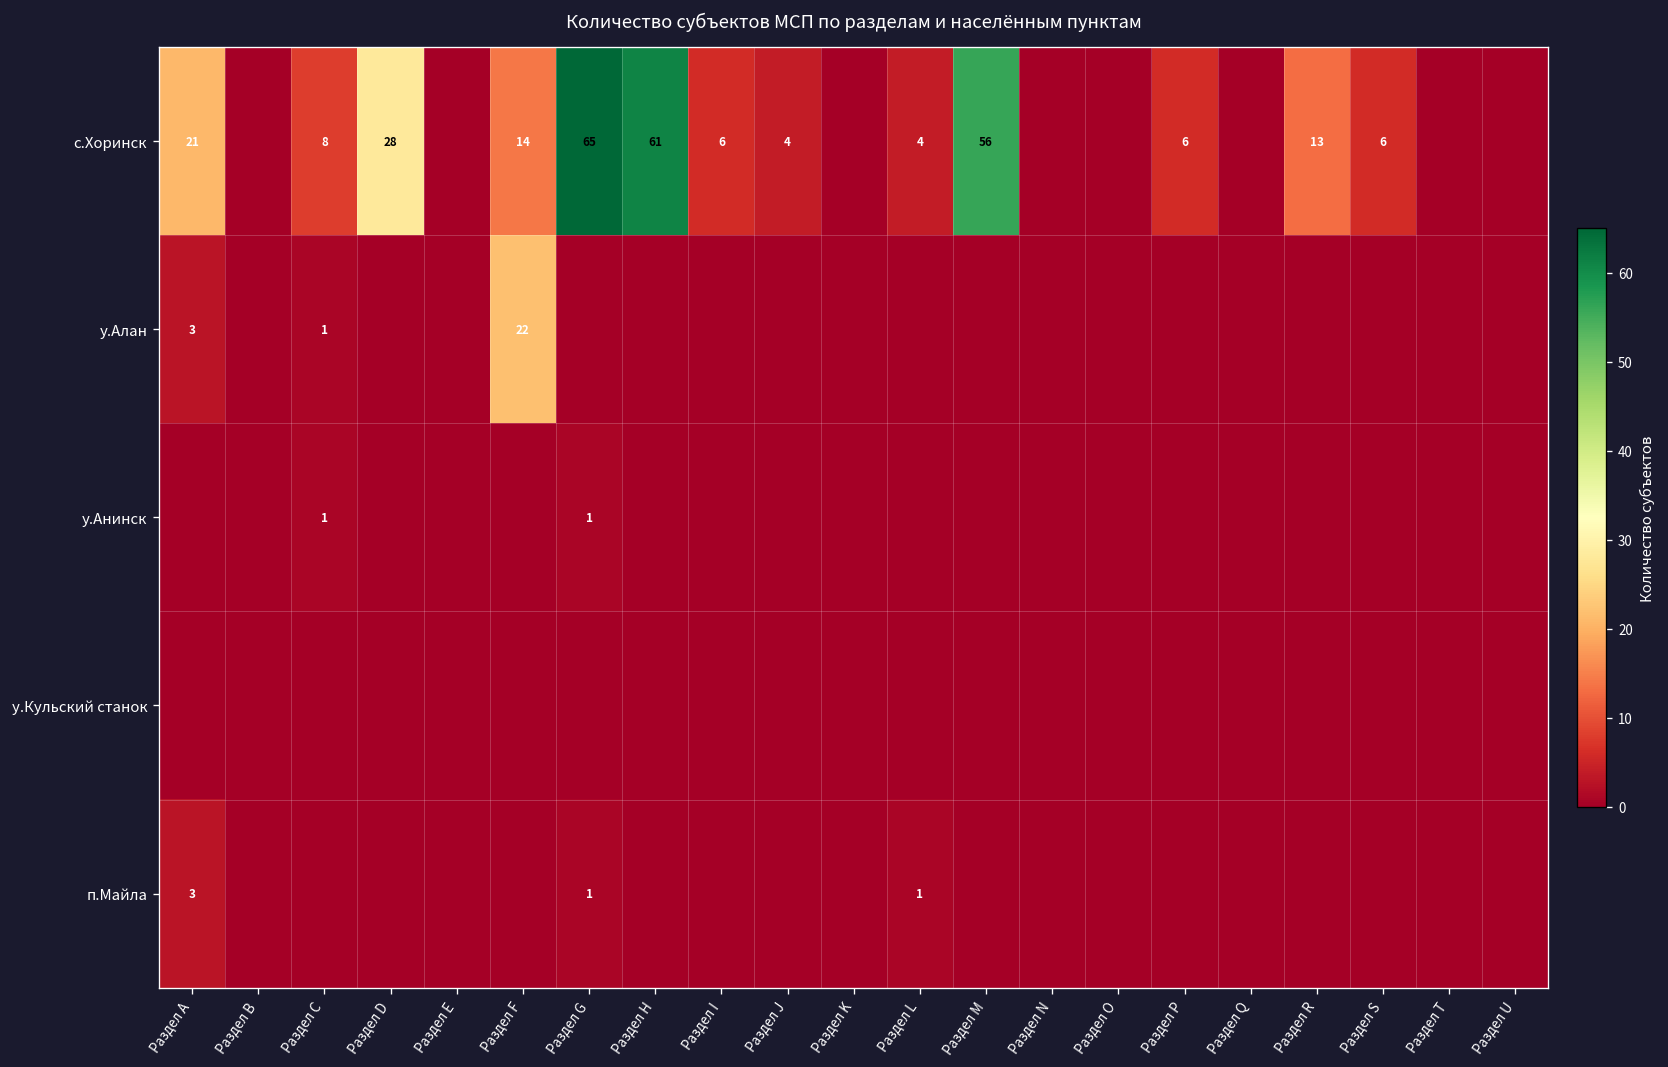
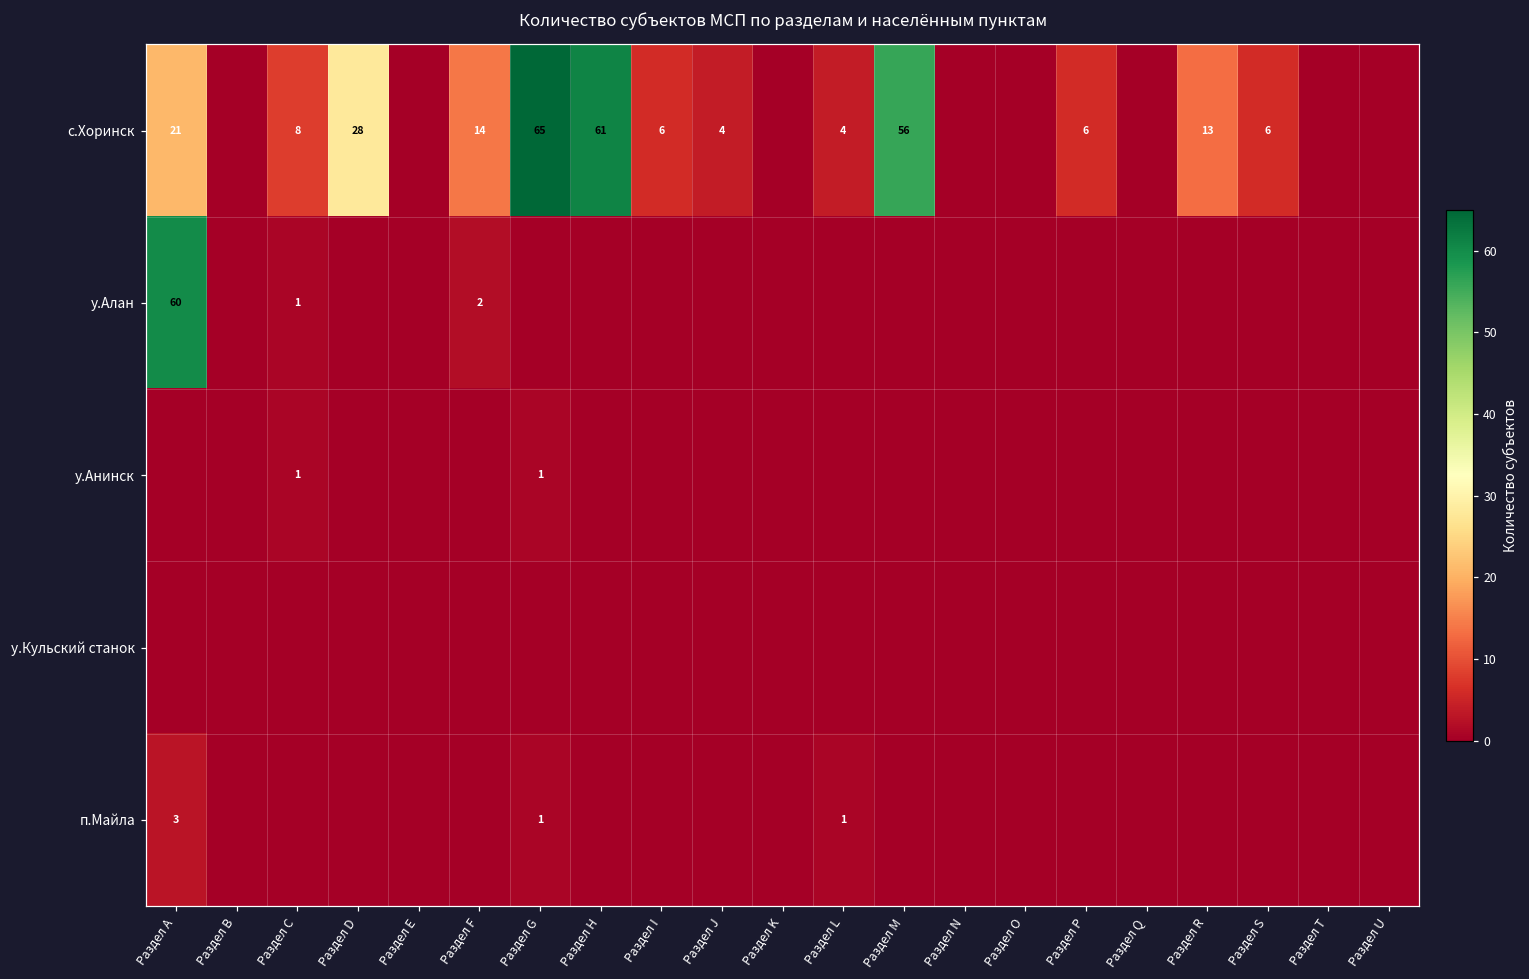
  {
    "с.Хоринск": {
      "Раздел А": 21,
      "Раздел C": 8,
      "Раздел D": 28,
      "Раздел F": 14,
      "Раздел G": 65,
      "Раздел H": 61,
      "Раздел I": 6,
      "Раздел J": 4,
      "Раздел L": 4,
      "Раздел M": 56,
      "Раздел P": 6,
      "Раздел R": 13,
      "Раздел S": 6
    },
    "у.Алан": {
-     "Раздел А": 3,
+     "Раздел А": 60,
      "Раздел C": 1,
-     "Раздел F": 22
+     "Раздел F": 2
    },
    "у.Анинск": {
      "Раздел C": 1,
      "Раздел G": 1
    },
    "п.Майла": {
      "Раздел А": 3,
      "Раздел G": 1,
      "Раздел L": 1
    }
  }
